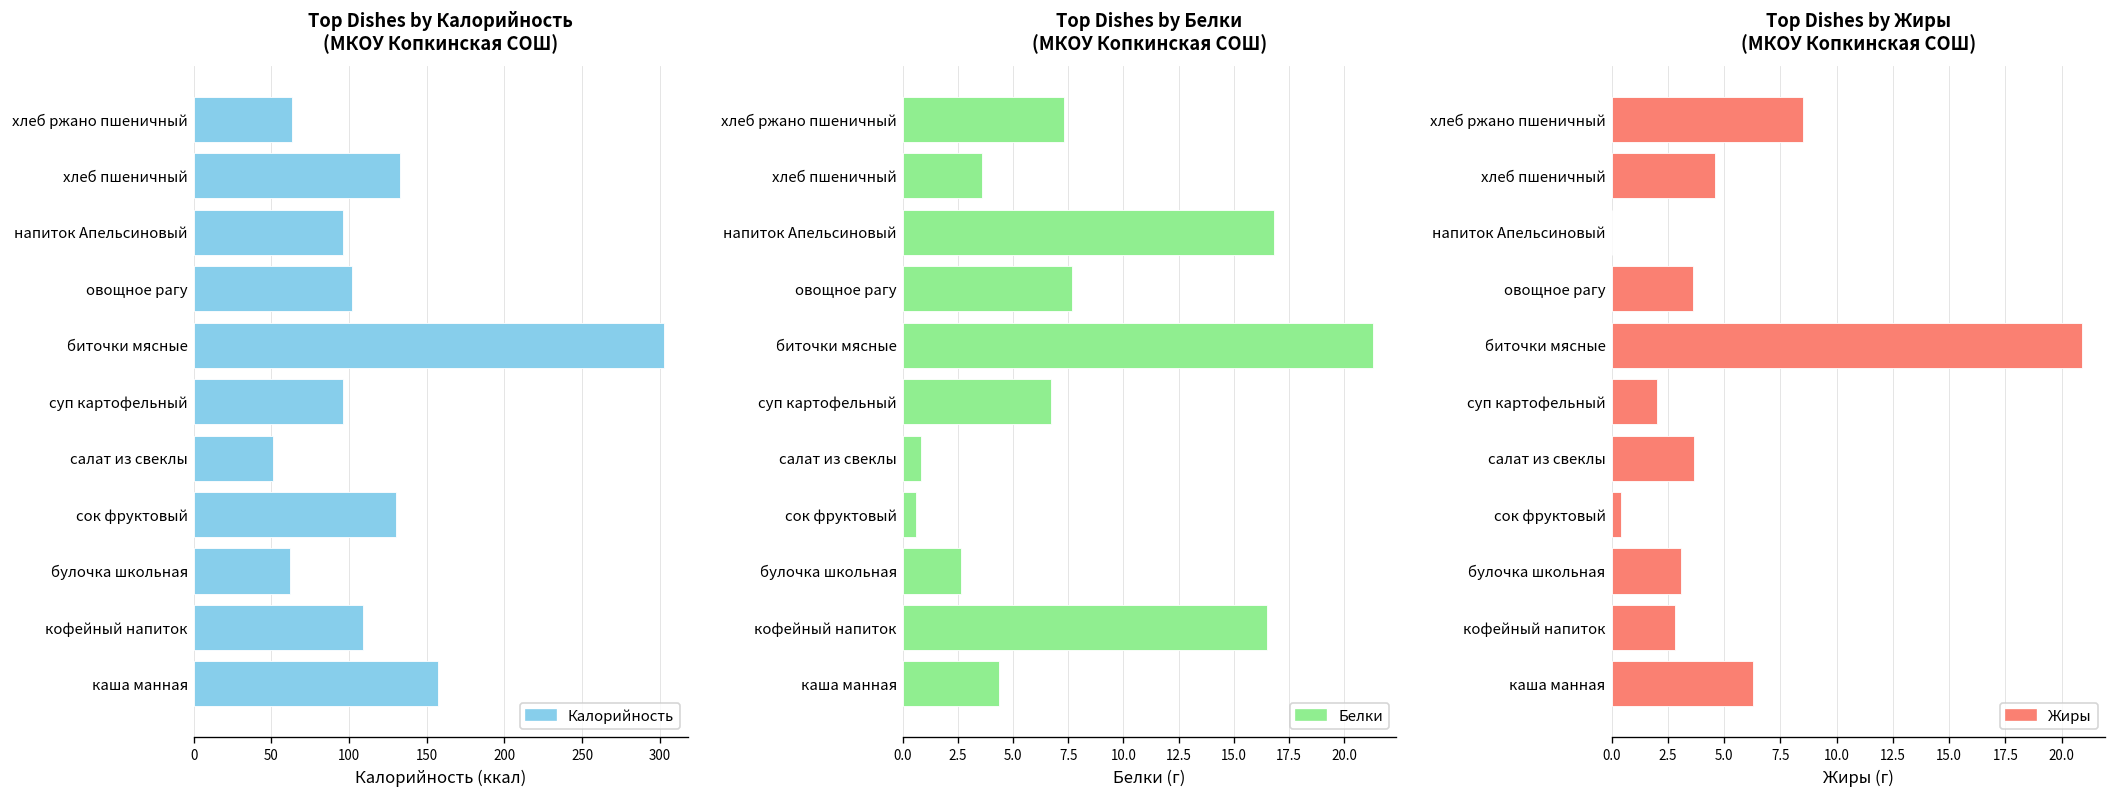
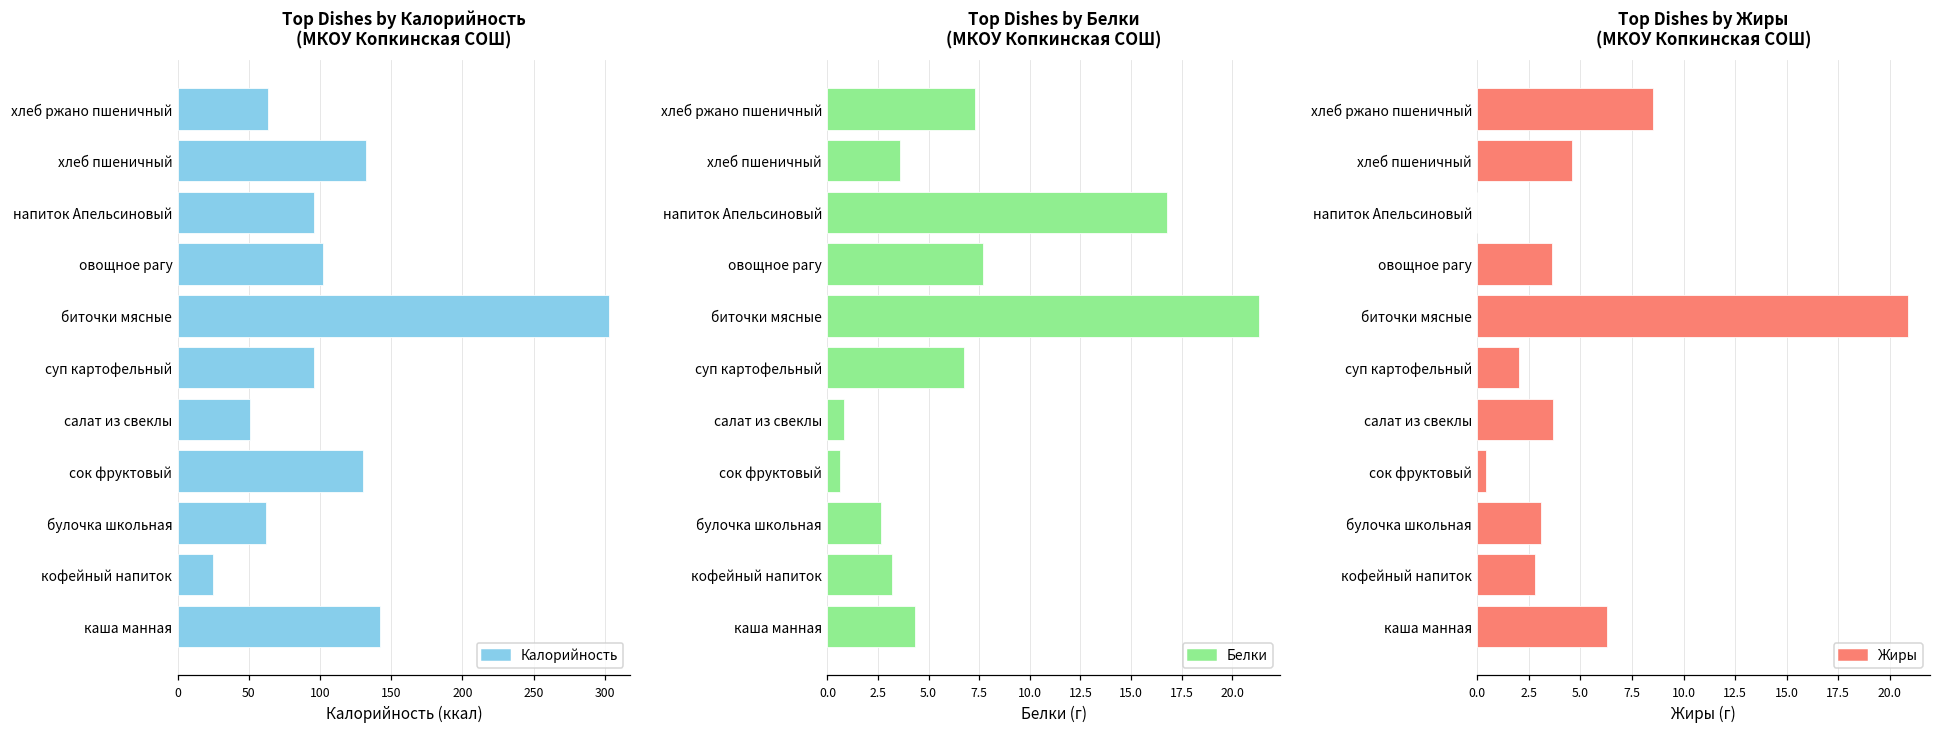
  {
    "Top Dishes by Калорийность (МКОУ Копкинская СОШ)": {
      "хлеб ржано пшеничный": 63,
      "хлеб пшеничный": 133,
      "напиток Апельсиновый": 96,
      "овощное рагу": 102,
      "биточки мясные": 303,
      "суп картофельный": 96,
      "салат из свеклы": 51,
      "сок фруктовый": 130,
      "булочка школьная": 62,
-     "кофейный напиток": 109,
-     "каша манная": 157
+     "кофейный напиток": 25,
+     "каша манная": 142
    },
    "Top Dishes by Белки (МКОУ Копкинская СОШ)": {
      "хлеб ржано пшеничный": 7.3,
      "хлеб пшеничный": 3.6,
      "напиток Апельсиновый": 16.8,
      "овощное рагу": 7.7,
      "биточки мясные": 21.3,
      "суп картофельный": 6.7,
      "салат из свеклы": 0.8,
      "сок фруктовый": 0.6,
      "булочка школьная": 2.6,
-     "кофейный напиток": 16.5,
+     "кофейный напиток": 3.2,
      "каша манная": 4.4
    },
    "Top Dishes by Жиры (МКОУ Копкинская СОШ)": {
      "хлеб ржано пшеничный": 8.5,
      "хлеб пшеничный": 4.6,
      "напиток Апельсиновый": 0.0,
      "овощное рагу": 3.6,
      "биточки мясные": 20.9,
      "суп картофельный": 2.0,
      "салат из свеклы": 3.7,
      "сок фруктовый": 0.4,
      "булочка школьная": 3.1,
      "кофейный напиток": 2.8,
      "каша манная": 6.3
    }
  }
